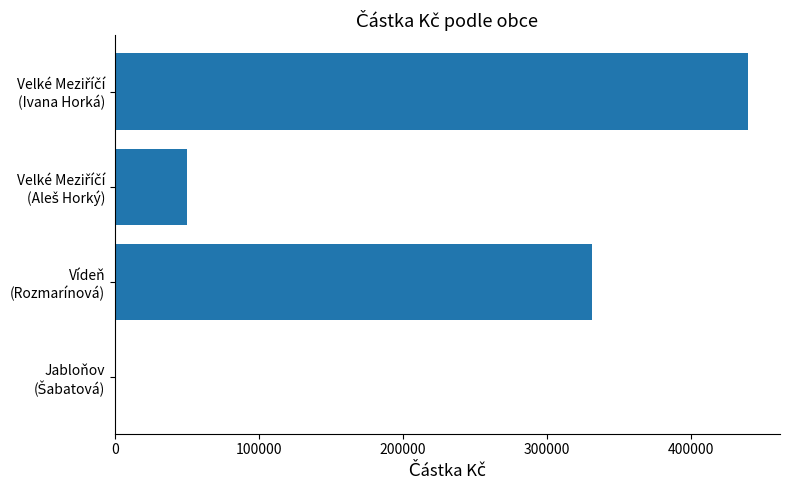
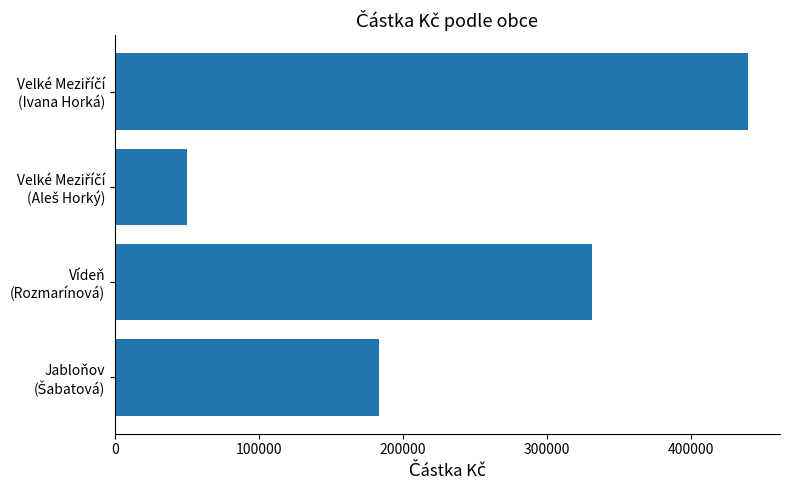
  {
    "Velké Meziříčí (Ivana Horká)": 440000,
    "Velké Meziříčí (Aleš Horký)": 50000,
    "Vídeň (Rozmarínová)": 332000,
-   "Jabloňov (Šabatová)": 1000
+   "Jabloňov (Šabatová)": 184000
  }
